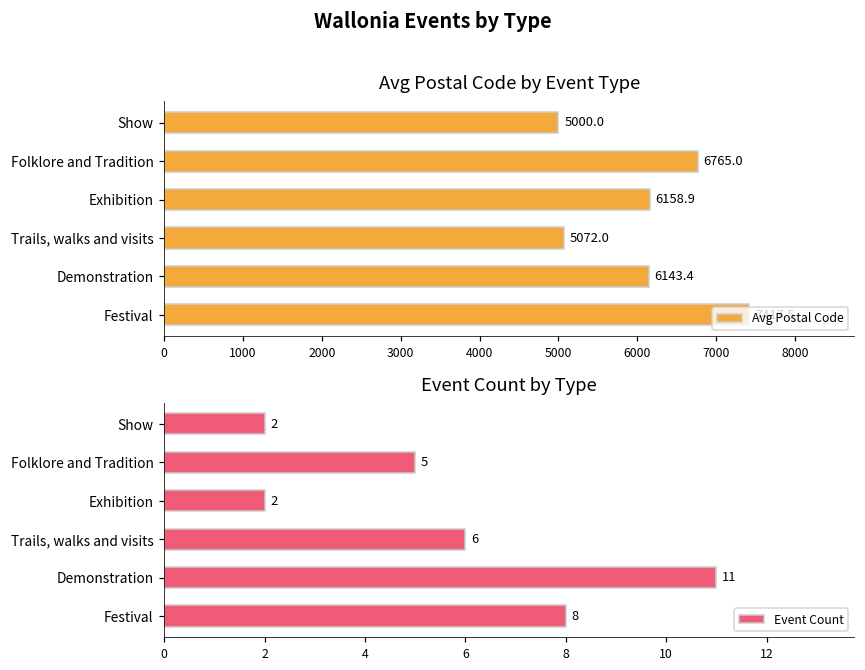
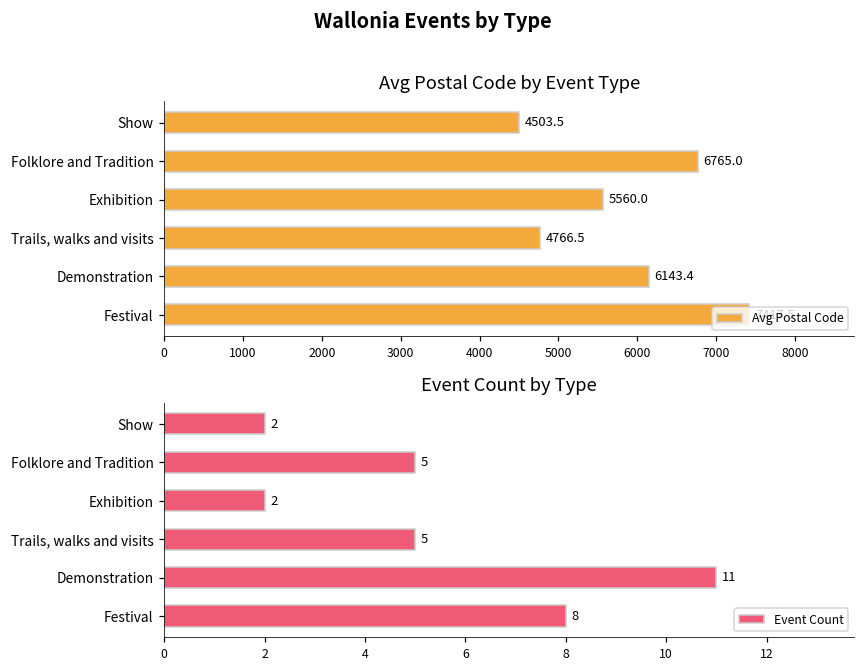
  {
    "Avg Postal Code by Event Type": {
-     "Show": 5000.0,
+     "Show": 4503.5,
      "Folklore and Tradition": 6765.0,
-     "Exhibition": 6158.9,
-     "Trails, walks and visits": 5072.0,
+     "Exhibition": 5560.0,
+     "Trails, walks and visits": 4766.5,
      "Demonstration": 6143.4
    },
    "Event Count by Type": {
      "Show": 2,
      "Folklore and Tradition": 5,
      "Exhibition": 2,
-     "Trails, walks and visits": 6,
+     "Trails, walks and visits": 5,
      "Demonstration": 11,
      "Festival": 8
    }
  }
